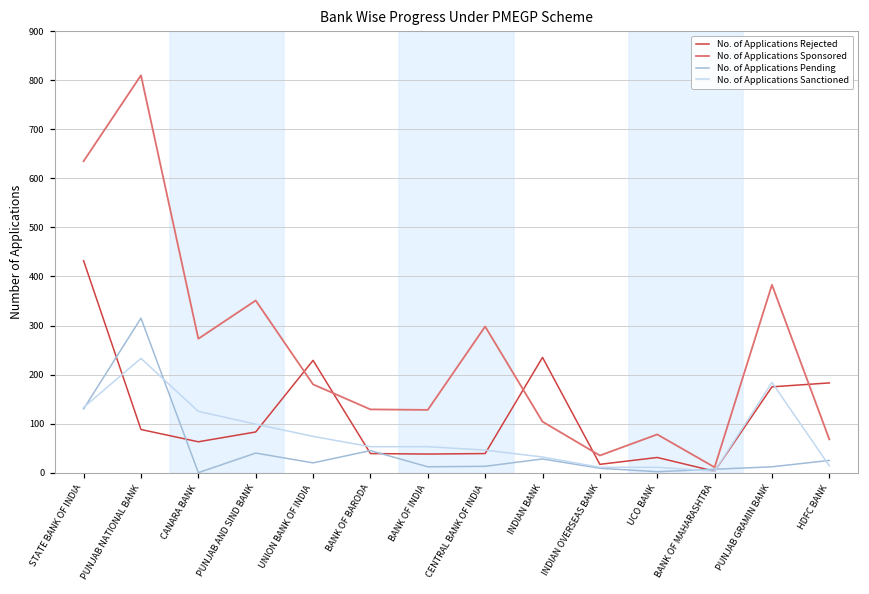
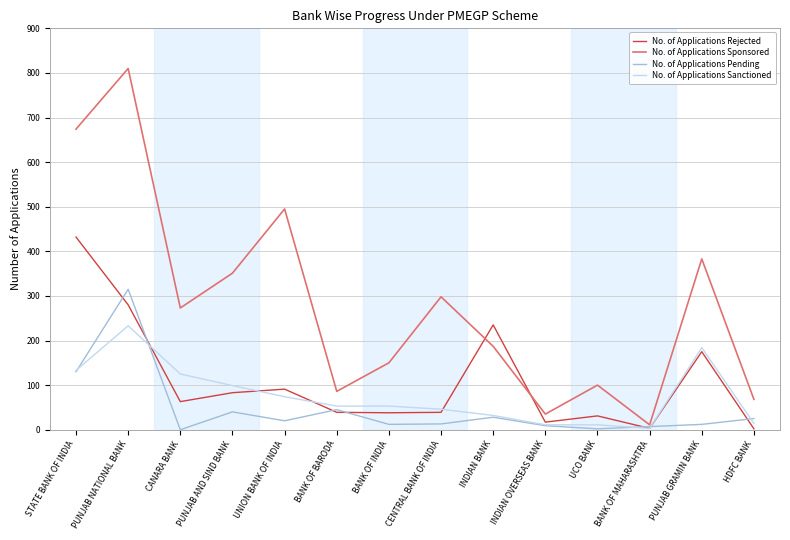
  {
    "No. of Applications Rejected": {
      "STATE BANK OF INDIA": 430,
-     "PUNJAB NATIONAL BANK": 90,
+     "PUNJAB NATIONAL BANK": 280,
      "CANARA BANK": 60,
      "PUNJAB AND SIND BANK": 80,
-     "UNION BANK OF INDIA": 230,
+     "UNION BANK OF INDIA": 90,
      "BANK OF BARODA": 40,
      "BANK OF INDIA": 40,
      "CENTRAL BANK OF INDIA": 40,
      "INDIAN BANK": 240,
      "INDIAN OVERSEAS BANK": 20,
      "UCO BANK": 30,
      "PUNJAB GRAMIN BANK": 180,
-     "HDFC BANK": 180
+     "HDFC BANK": 0
    },
    "No. of Applications Sponsored": {
-     "STATE BANK OF INDIA": 640,
+     "STATE BANK OF INDIA": 670,
      "PUNJAB NATIONAL BANK": 810,
      "CANARA BANK": 270,
      "PUNJAB AND SIND BANK": 350,
-     "UNION BANK OF INDIA": 180,
-     "BANK OF BARODA": 130,
-     "BANK OF INDIA": 130,
+     "UNION BANK OF INDIA": 500,
+     "BANK OF BARODA": 90,
+     "BANK OF INDIA": 150,
      "CENTRAL BANK OF INDIA": 300,
-     "INDIAN BANK": 100,
+     "INDIAN BANK": 190,
      "INDIAN OVERSEAS BANK": 40,
-     "UCO BANK": 80,
+     "UCO BANK": 100,
      "PUNJAB GRAMIN BANK": 380,
      "HDFC BANK": 70
    }
  }
